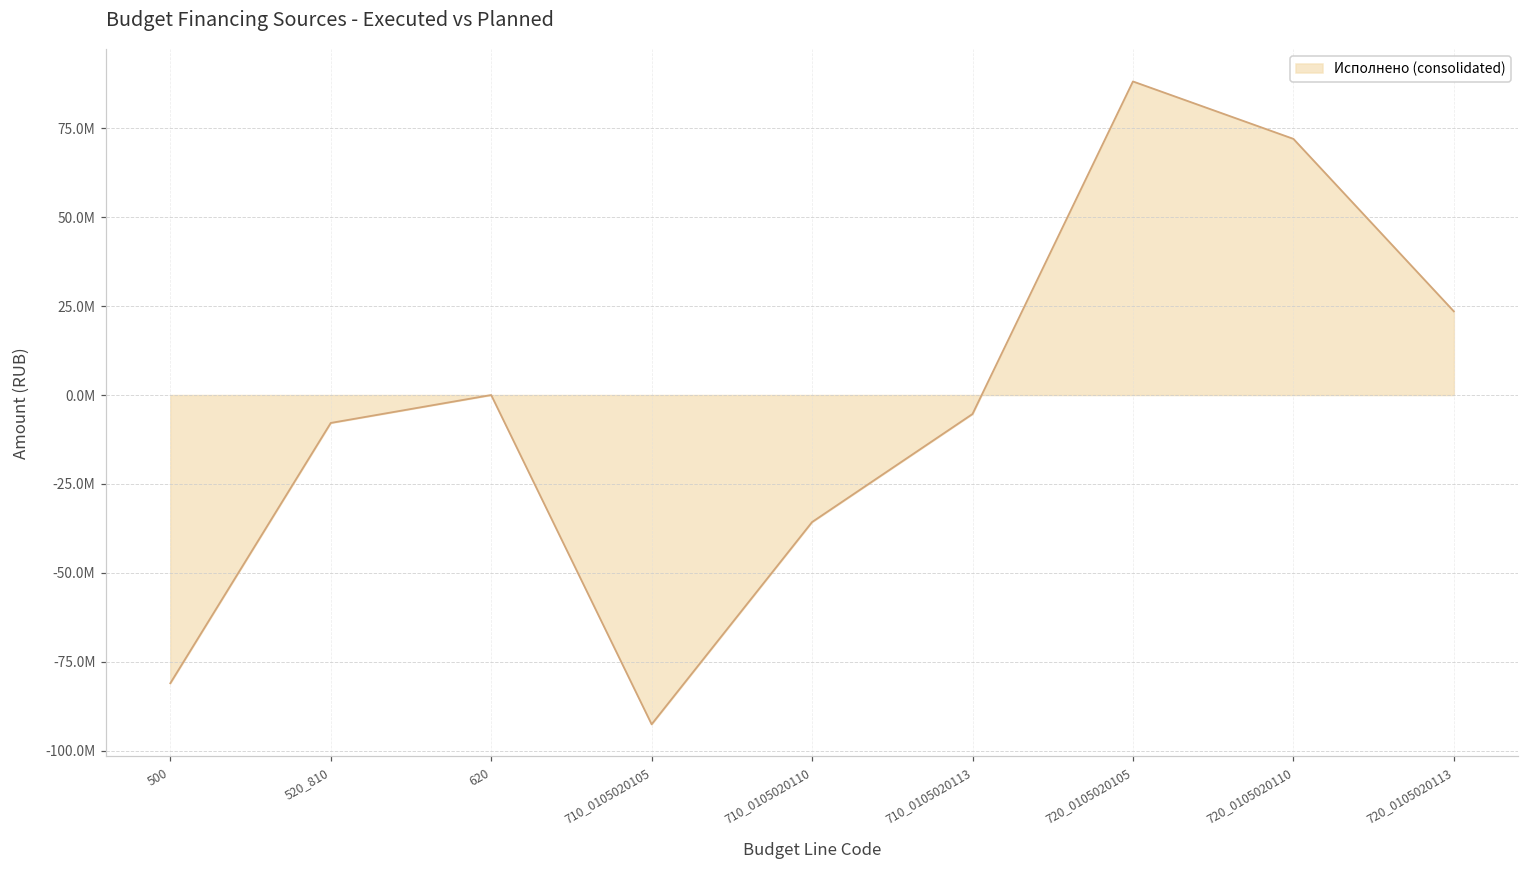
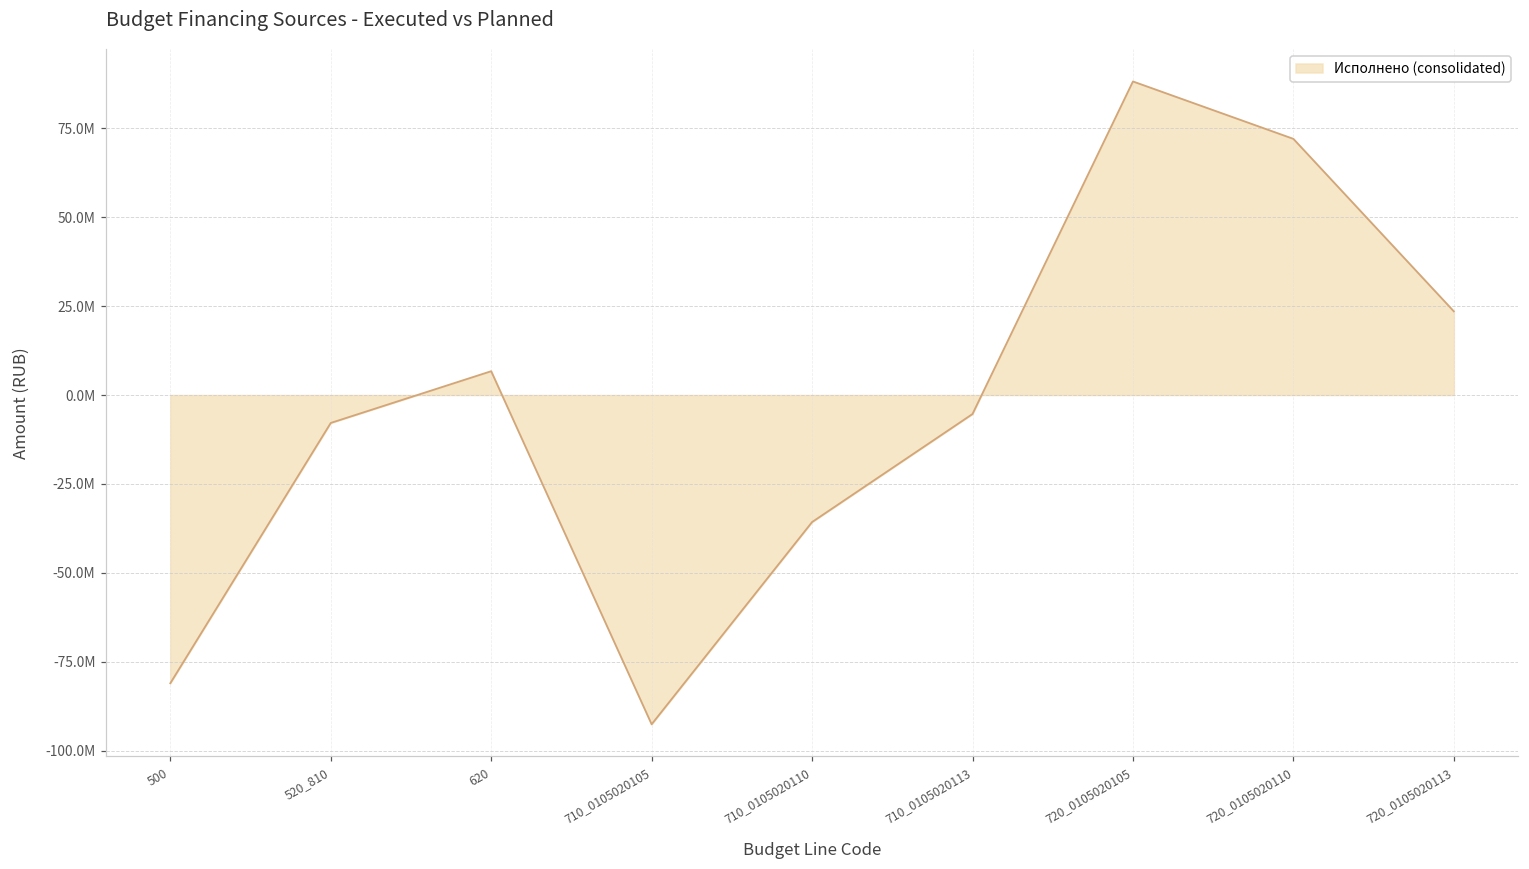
  {
    "Исполнено (consolidated)": {
-     "620": 0
+     "620": 7000000
    }
  }
